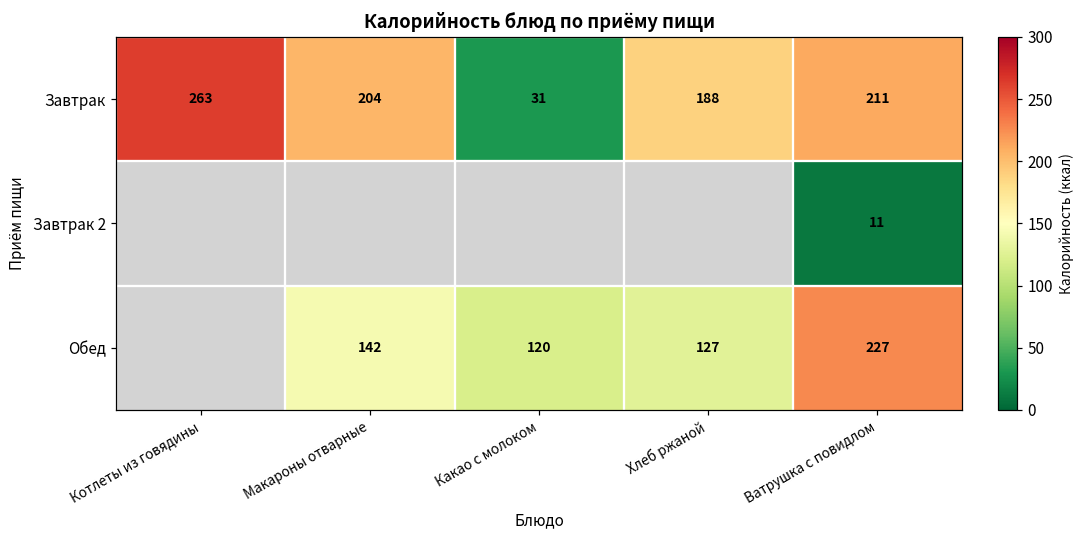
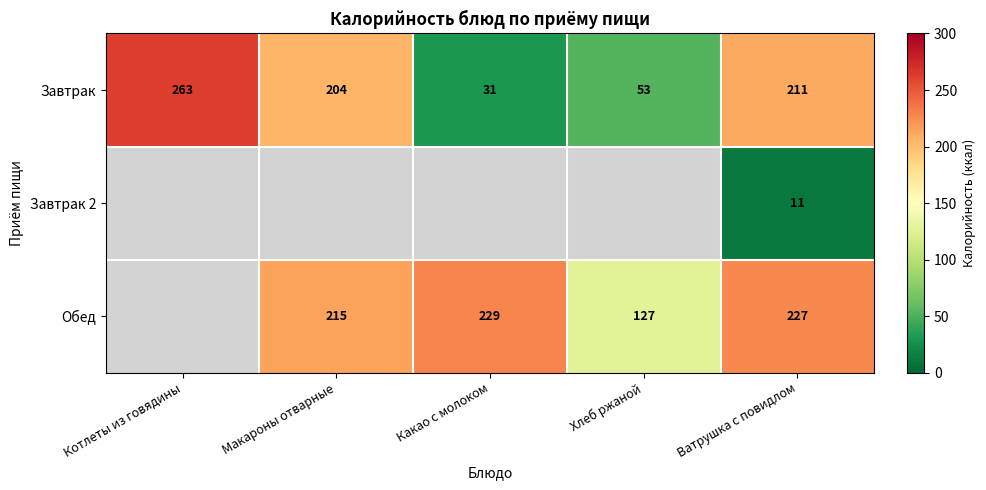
  {
    "Завтрак": {
      "Котлеты из говядины": 263,
      "Макароны отварные": 204,
      "Какао с молоком": 31,
-     "Хлеб ржаной": 188,
+     "Хлеб ржаной": 53,
      "Ватрушка с повидлом": 211
    },
    "Завтрак 2": {
      "Ватрушка с повидлом": 11
    },
    "Обед": {
-     "Макароны отварные": 142,
-     "Какао с молоком": 120,
+     "Макароны отварные": 215,
+     "Какао с молоком": 229,
      "Хлеб ржаной": 127,
      "Ватрушка с повидлом": 227
    }
  }
